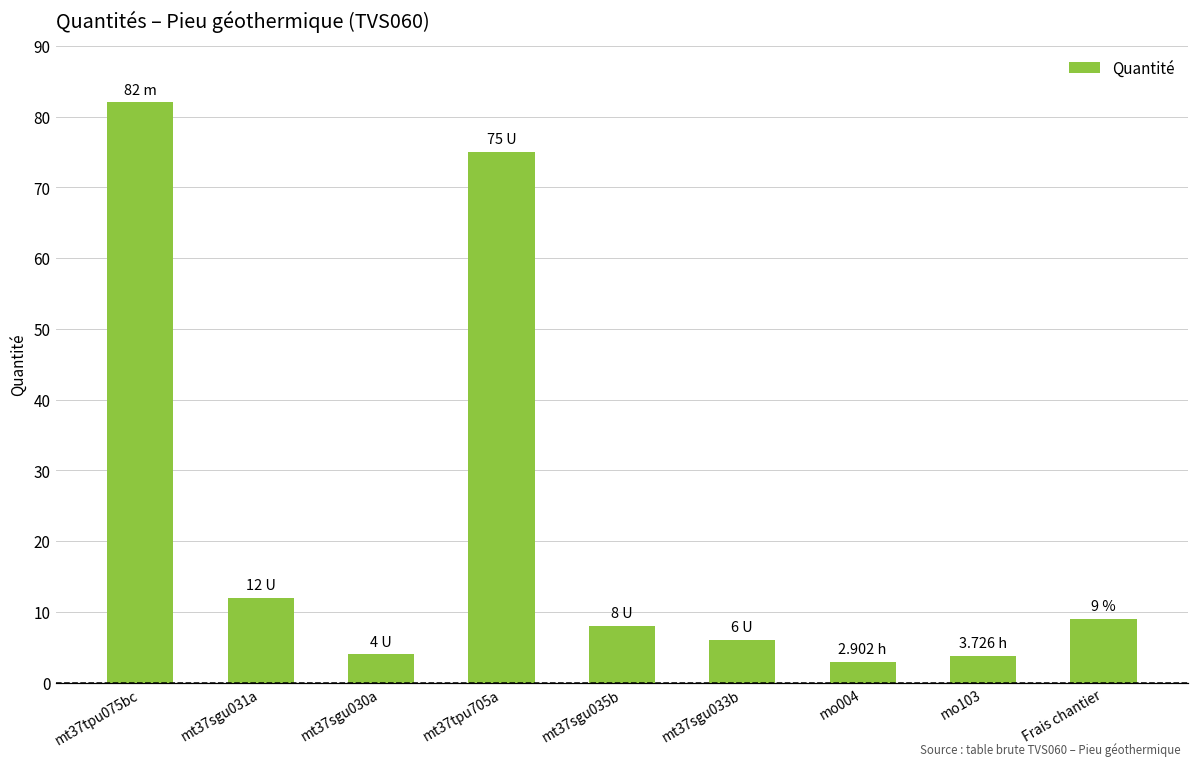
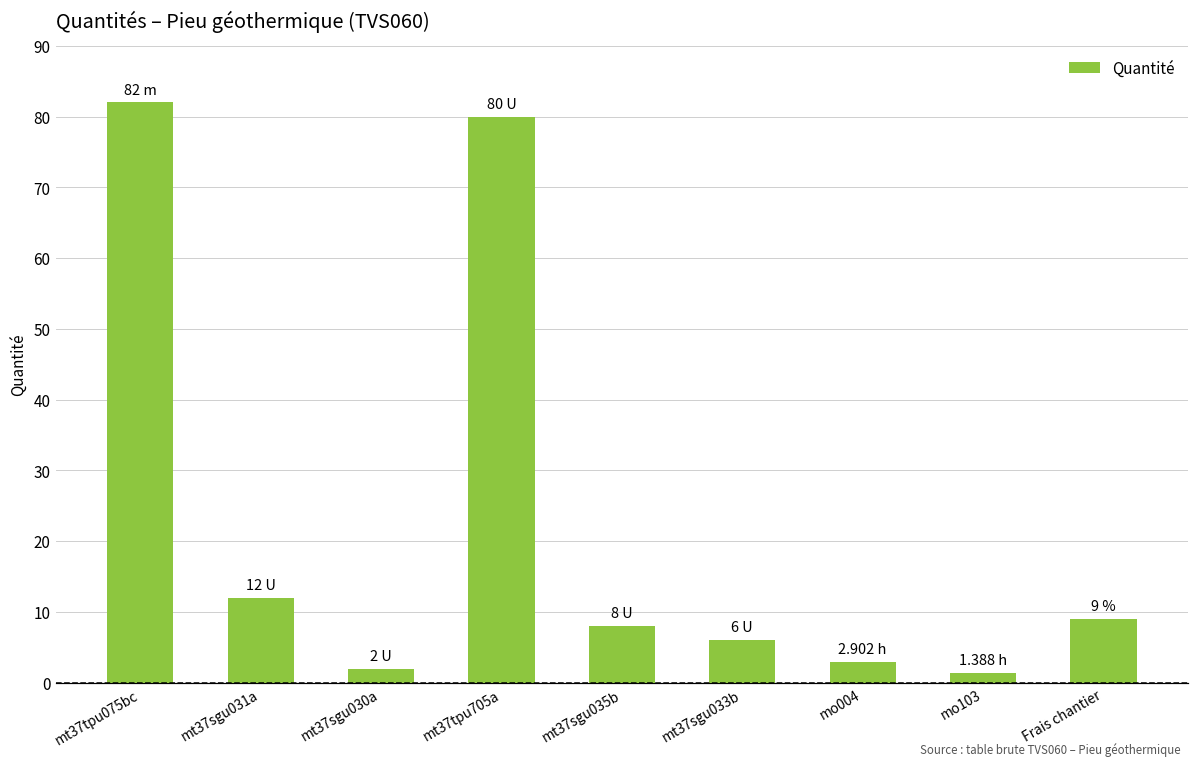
  {
    "mt37tpu075bc": "82",
    "mt37sgu031a": "12",
-   "mt37sgu030a": "4",
-   "mt37tpu705a": "75",
+   "mt37sgu030a": "2",
+   "mt37tpu705a": "80",
    "mt37sgu035b": "8",
    "mt37sgu033b": "6",
    "mo004": "2.902",
-   "mo103": "3.726",
+   "mo103": "1.388",
    "Frais chantier": "9 %"
  }
